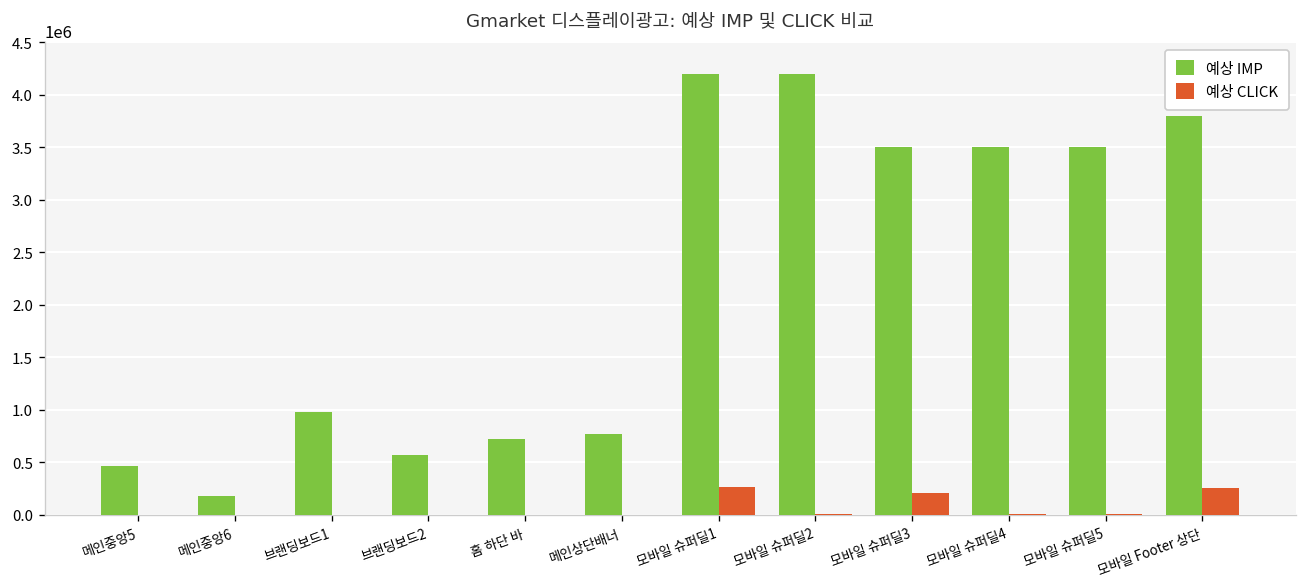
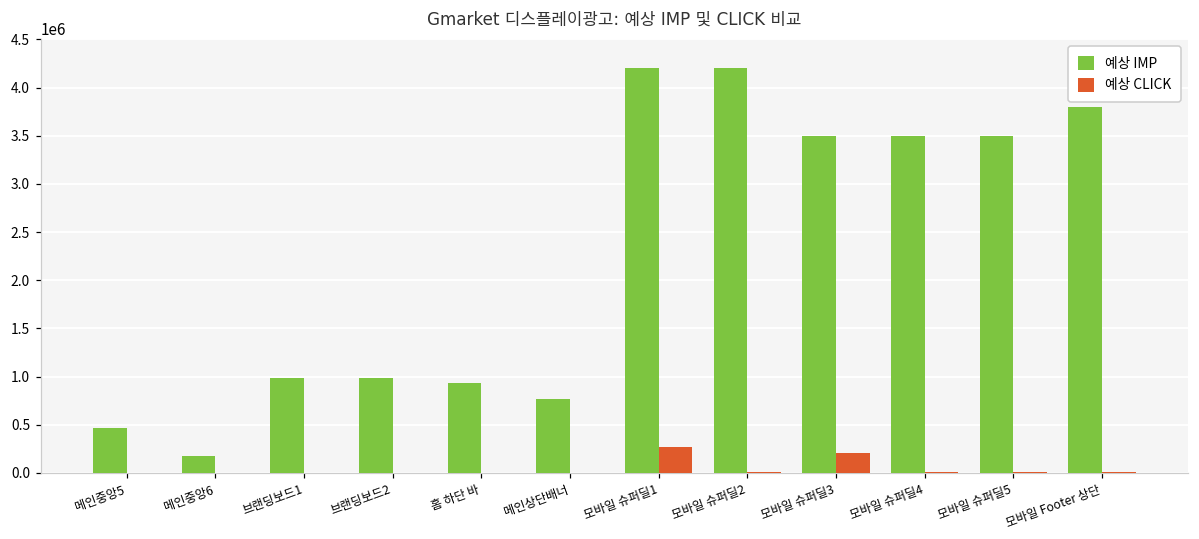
  {
    "예상 IMP": {
      "메인중앙5": 500000,
      "메인중앙6": 200000,
      "브랜딩보드1": 1000000,
-     "브랜딩보드2": 600000,
-     "홈 하단 바": 700000,
+     "브랜딩보드2": 1000000,
+     "홈 하단 바": 900000,
      "메인상단배너": 800000,
      "모바일 슈퍼딜1": 4200000,
      "모바일 슈퍼딜2": 4200000,
      "모바일 슈퍼딜3": 3500000,
      "모바일 슈퍼딜4": 3500000,
      "모바일 슈퍼딜5": 3500000,
      "모바일 Footer 상단": 3800000
    },
    "예상 CLICK": {
      "모바일 슈퍼딜1": 300000,
      "모바일 슈퍼딜3": 200000,
-     "모바일 Footer 상단": 300000
+     "모바일 Footer 상단": 0
    }
  }
